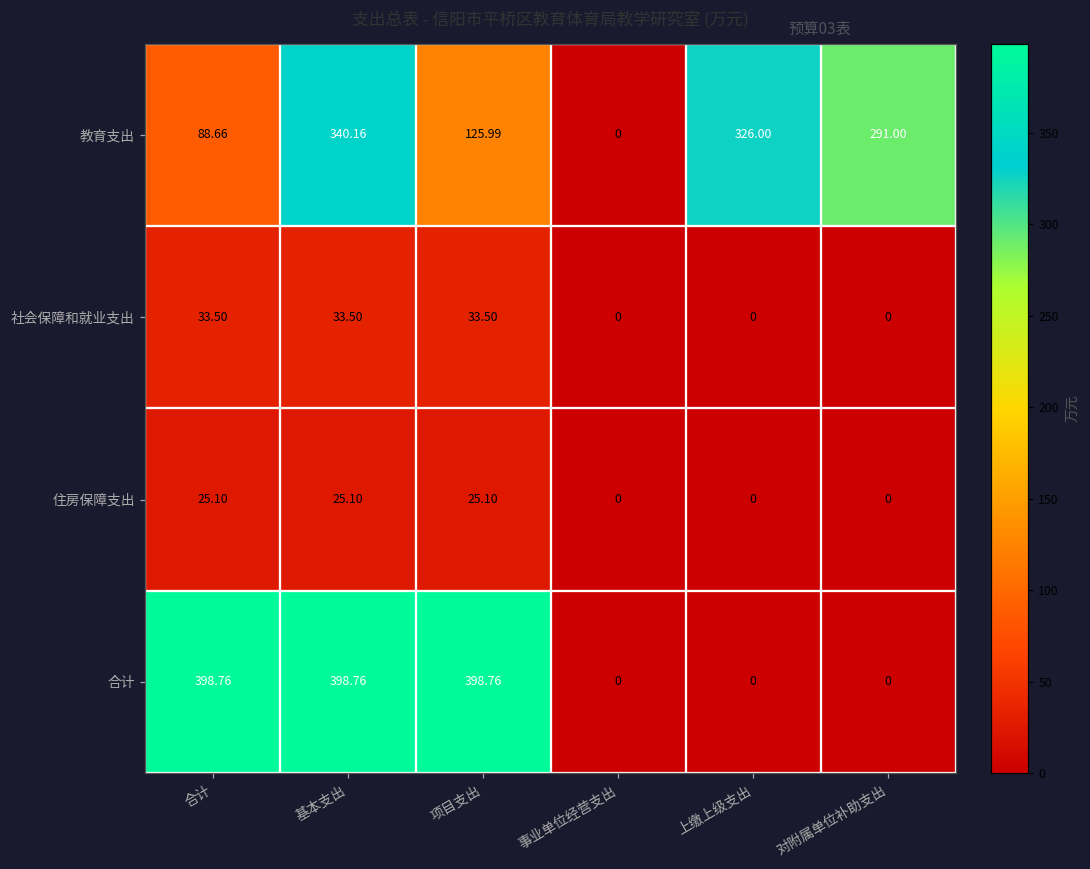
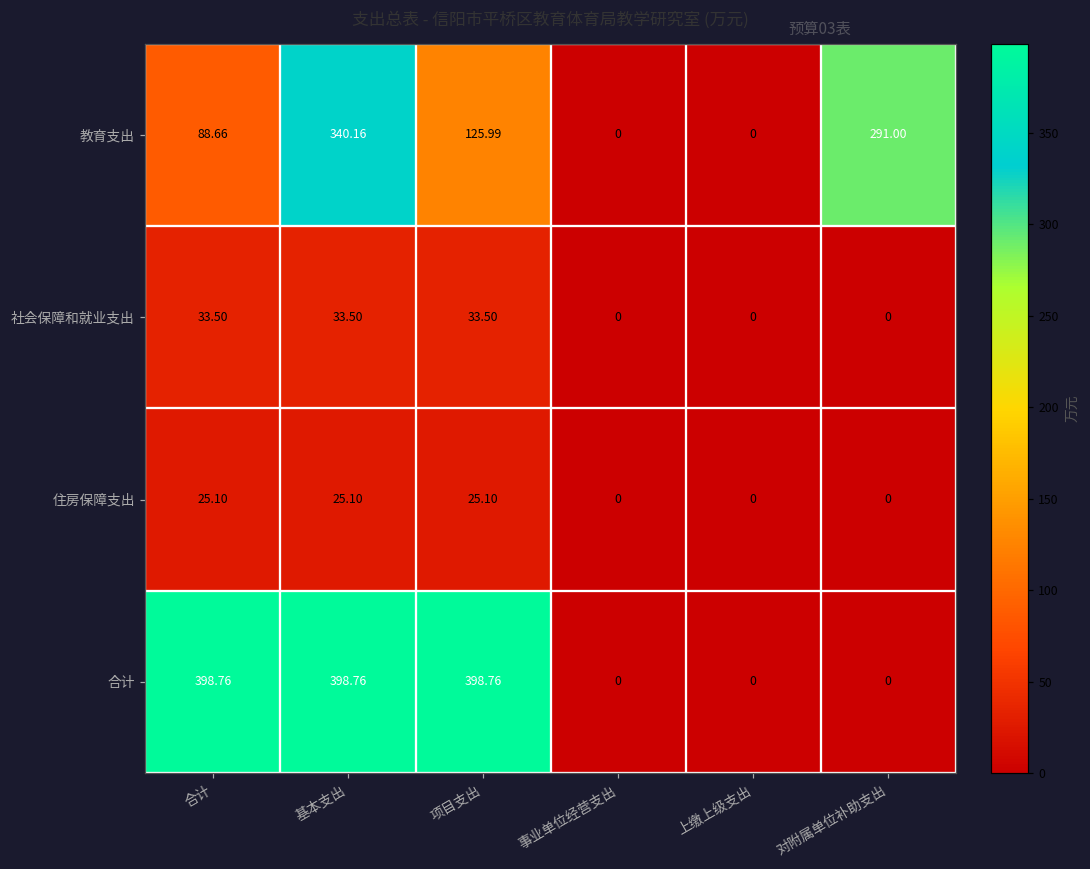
  {
    "教育支出": {
      "合计": 88.66,
      "基本支出": 340.16,
      "项目支出": 125.99,
      "事业单位经营支出": 0,
-     "上缴上级支出": 326.00,
+     "上缴上级支出": 0,
      "对附属单位补助支出": 291.00
    },
    "社会保障和就业支出": {
      "合计": 33.50,
      "基本支出": 33.50,
      "项目支出": 33.50,
      "事业单位经营支出": 0,
      "上缴上级支出": 0,
      "对附属单位补助支出": 0
    },
    "住房保障支出": {
      "合计": 25.10,
      "基本支出": 25.10,
      "项目支出": 25.10,
      "事业单位经营支出": 0,
      "上缴上级支出": 0,
      "对附属单位补助支出": 0
    },
    "合计": {
      "合计": 398.76,
      "基本支出": 398.76,
      "项目支出": 398.76,
      "事业单位经营支出": 0,
      "上缴上级支出": 0,
      "对附属单位补助支出": 0
    }
  }
